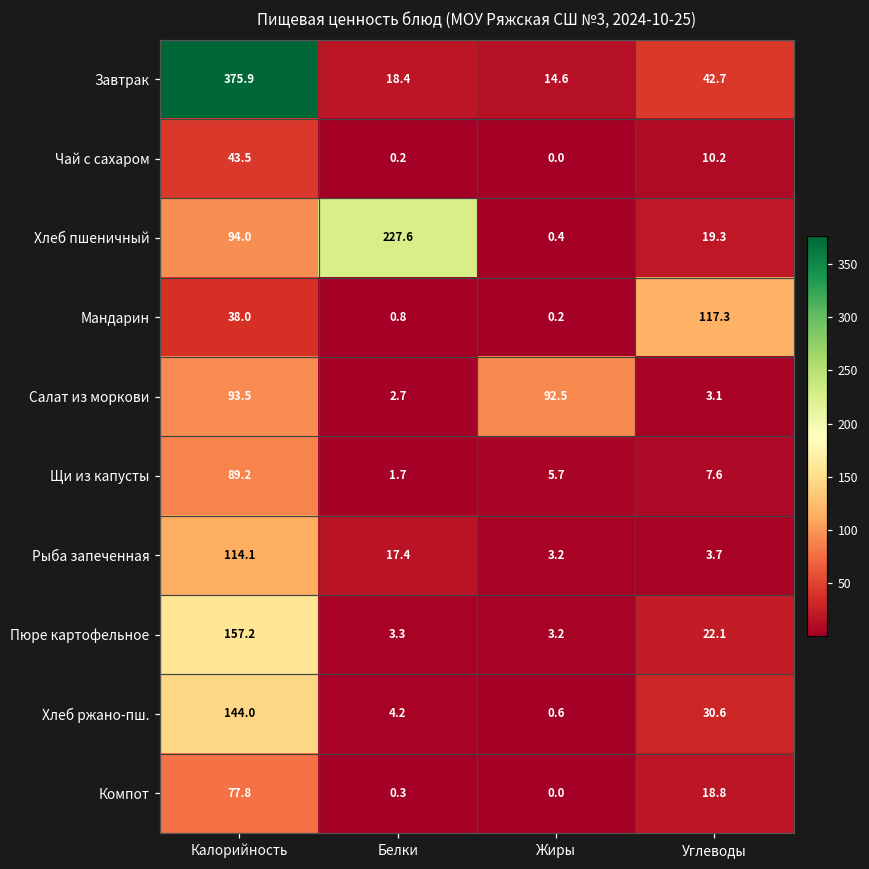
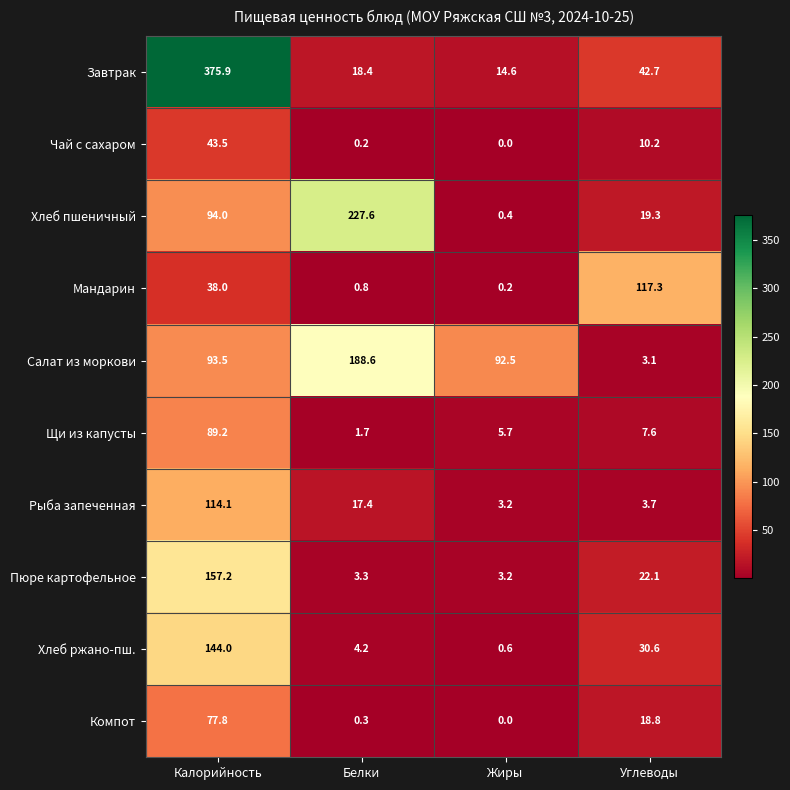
  {
    "Завтрак": {
      "Калорийность": 375.9,
      "Белки": 18.4,
      "Жиры": 14.6,
      "Углеводы": 42.7
    },
    "Чай с сахаром": {
      "Калорийность": 43.5,
      "Белки": 0.2,
      "Жиры": 0.0,
      "Углеводы": 10.2
    },
    "Хлеб пшеничный": {
      "Калорийность": 94.0,
      "Белки": 227.6,
      "Жиры": 0.4,
      "Углеводы": 19.3
    },
    "Мандарин": {
      "Калорийность": 38.0,
      "Белки": 0.8,
      "Жиры": 0.2,
      "Углеводы": 117.3
    },
    "Салат из моркови": {
      "Калорийность": 93.5,
-     "Белки": 2.7,
+     "Белки": 188.6,
      "Жиры": 92.5,
      "Углеводы": 3.1
    },
    "Щи из капусты": {
      "Калорийность": 89.2,
      "Белки": 1.7,
      "Жиры": 5.7,
      "Углеводы": 7.6
    },
    "Рыба запеченная": {
      "Калорийность": 114.1,
      "Белки": 17.4,
      "Жиры": 3.2,
      "Углеводы": 3.7
    },
    "Пюре картофельное": {
      "Калорийность": 157.2,
      "Белки": 3.3,
      "Жиры": 3.2,
      "Углеводы": 22.1
    },
    "Хлеб ржано-пш.": {
      "Калорийность": 144.0,
      "Белки": 4.2,
      "Жиры": 0.6,
      "Углеводы": 30.6
    },
    "Компот": {
      "Калорийность": 77.8,
      "Белки": 0.3,
      "Жиры": 0.0,
      "Углеводы": 18.8
    }
  }
